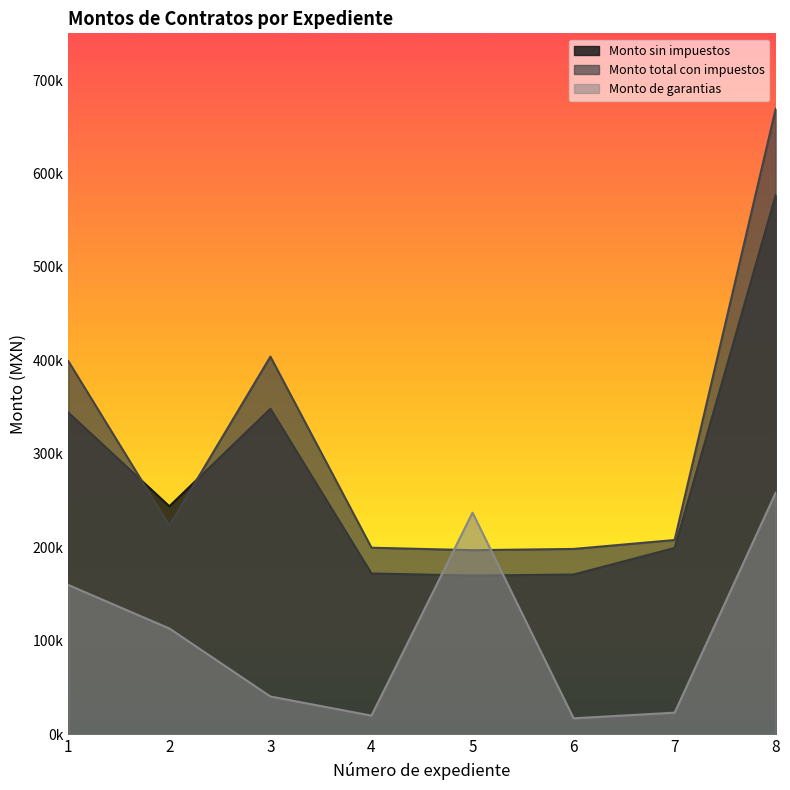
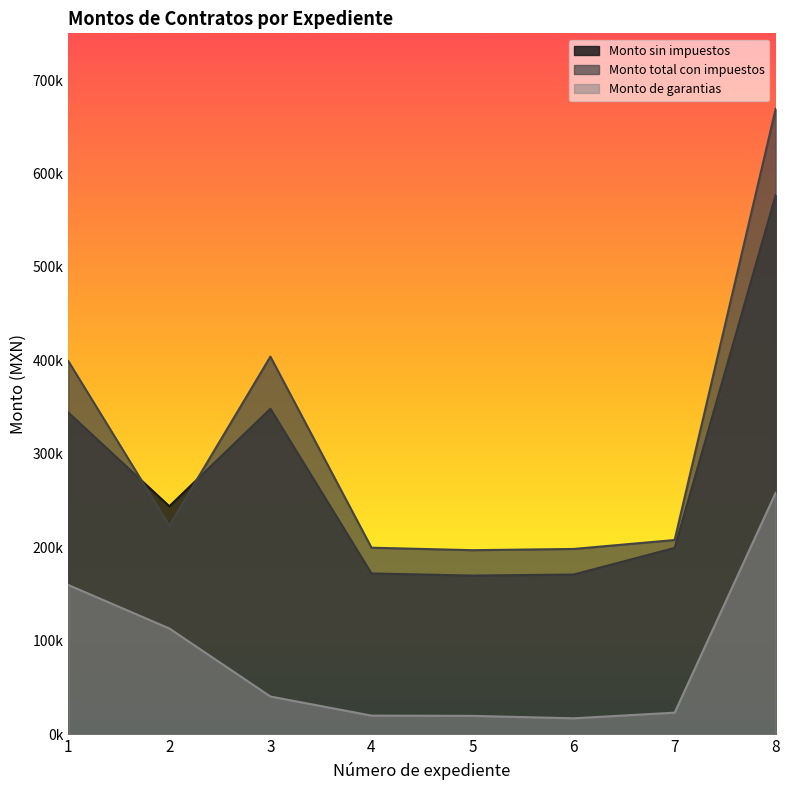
  {
    "Monto sin impuestos": {
      "1": 340000,
      "2": 240000,
      "3": 350000,
      "4": 170000,
      "5": 170000,
      "6": 170000,
      "7": 200000,
      "8": 580000
    },
    "Monto total con impuestos": {
      "1": 400000,
      "2": 220000,
      "3": 400000,
      "4": 200000,
      "5": 200000,
      "6": 200000,
      "7": 210000,
      "8": 670000
    },
    "Monto de garantias": {
      "1": 160000,
      "2": 110000,
      "3": 40000,
      "4": 20000,
-     "5": 240000,
+     "5": 20000,
      "6": 20000,
      "7": 20000,
      "8": 260000
    }
  }
